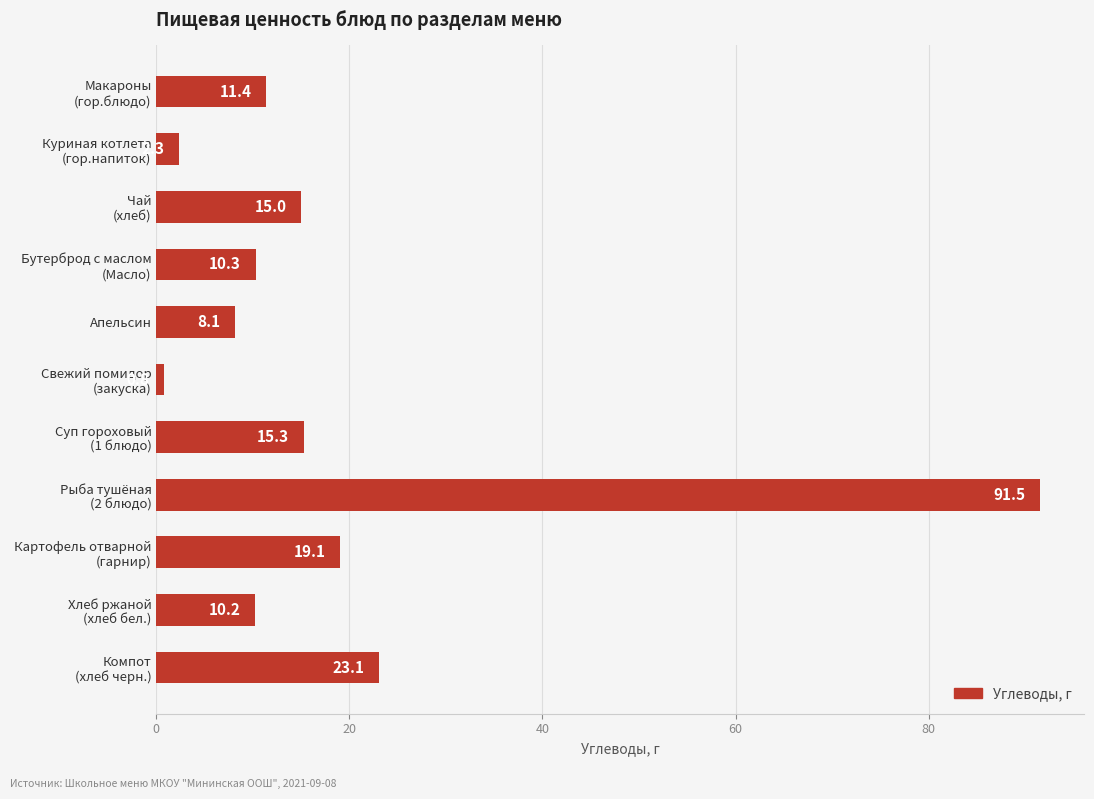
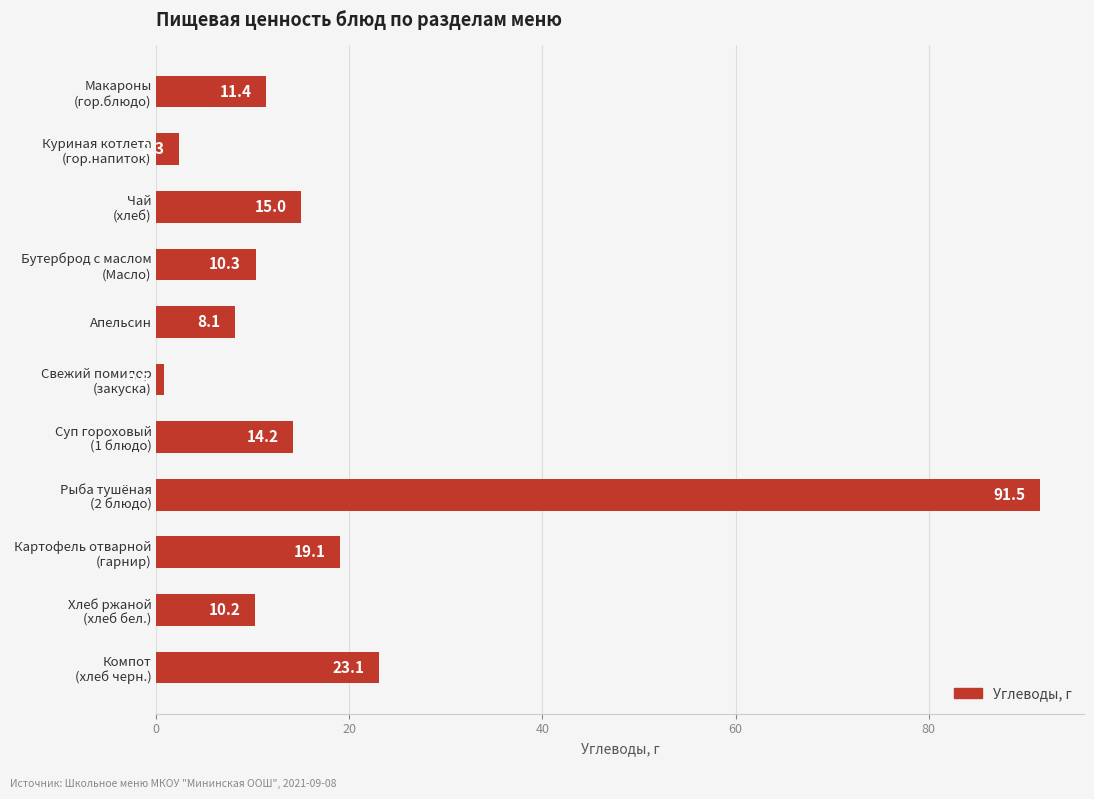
  {
    "Макароны (гор.блюдо)": 11.4,
    "Чай (хлеб)": 15.0,
    "Бутерброд с маслом (Масло)": 10.3,
    "Апельсин": 8.1,
-   "Суп гороховый (1 блюдо)": 15.3,
+   "Суп гороховый (1 блюдо)": 14.2,
    "Рыба тушёная (2 блюдо)": 91.5,
    "Картофель отварной (гарнир)": 19.1,
    "Хлеб ржаной (хлеб бел.)": 10.2,
    "Компот (хлеб черн.)": 23.1
  }
